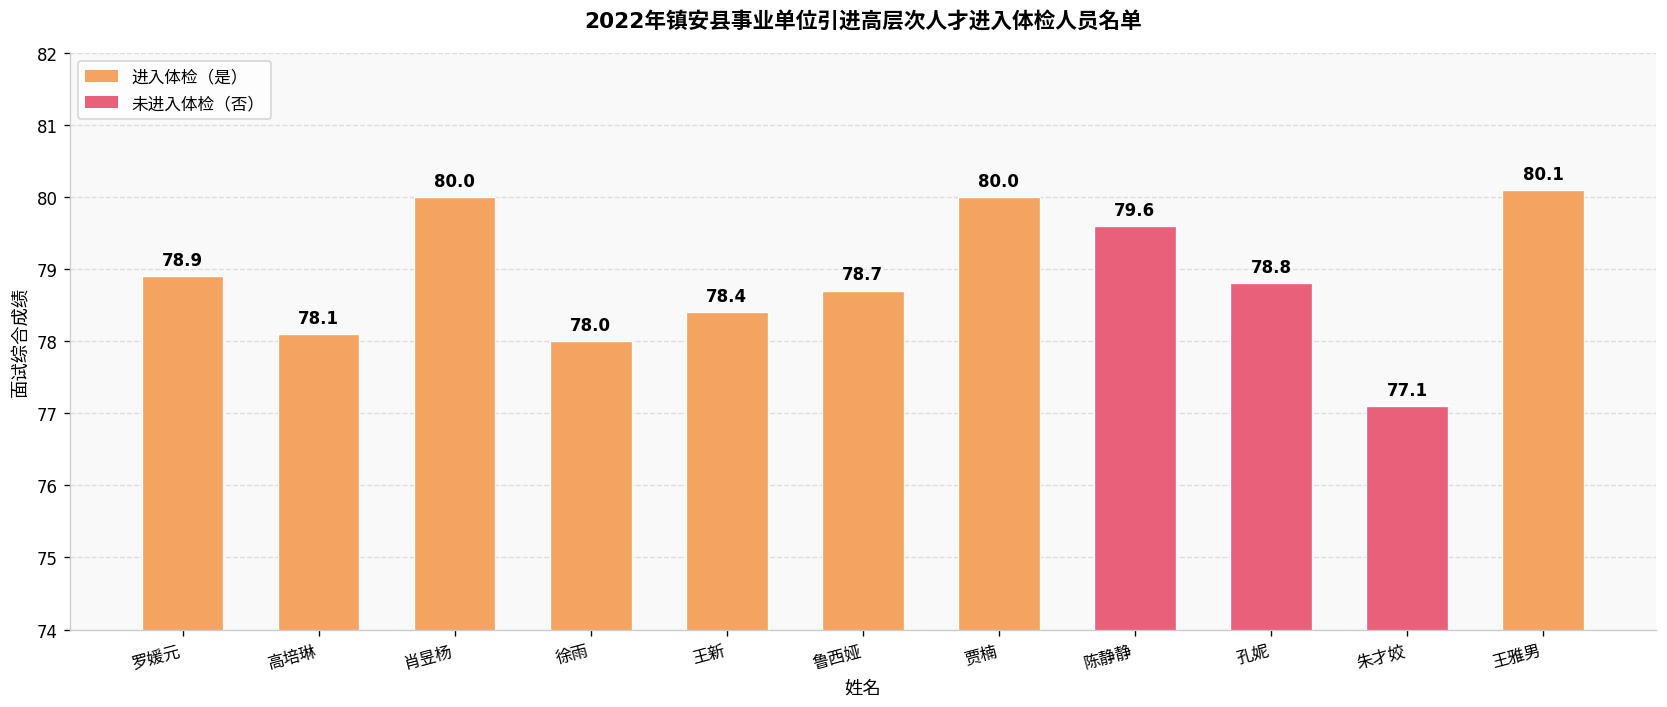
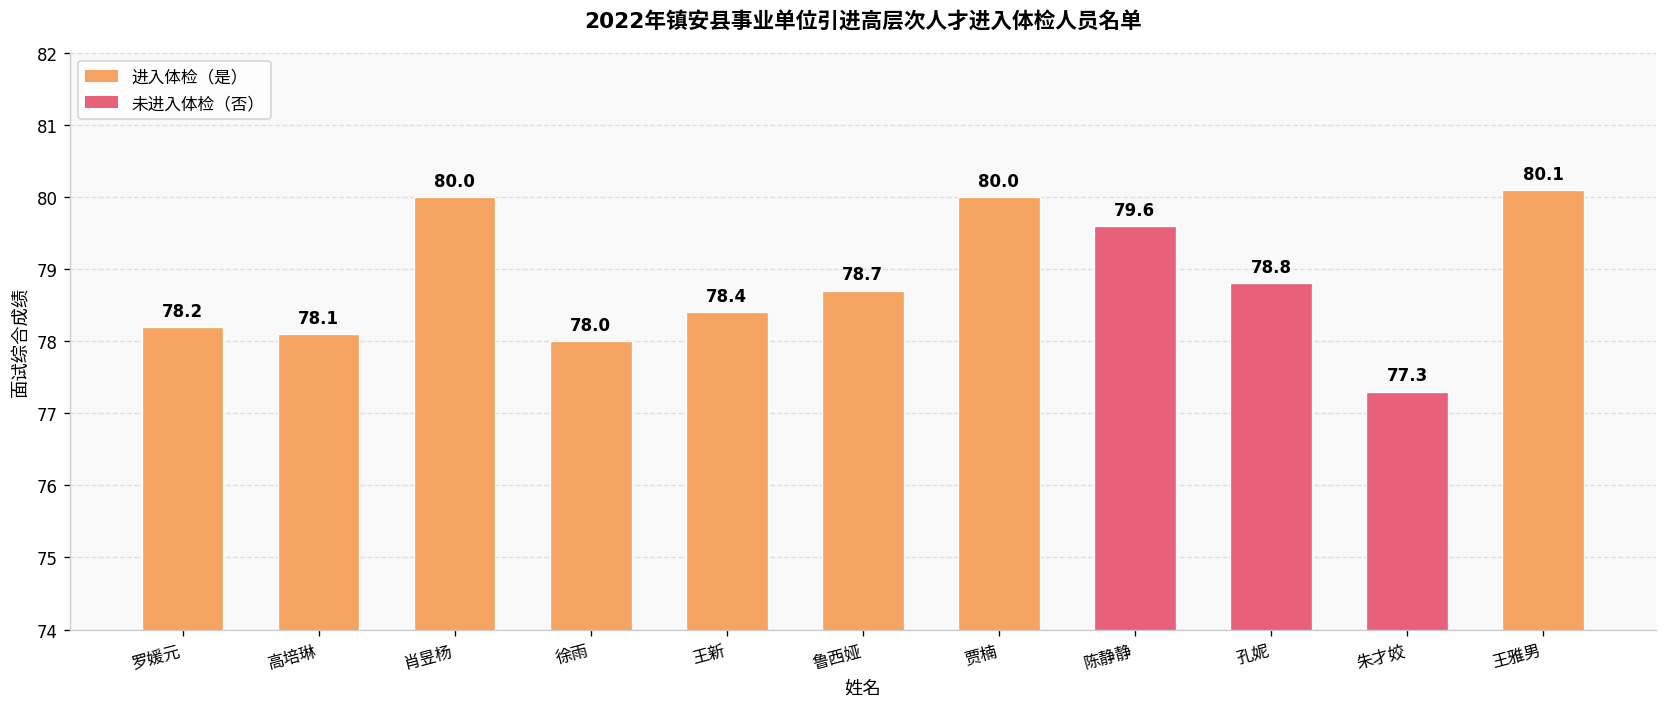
  {
-   "罗媛元": 78.9,
+   "罗媛元": 78.2,
    "高培琳": 78.1,
    "肖昱杨": 80.0,
    "徐雨": 78.0,
    "王新": 78.4,
    "鲁西娅": 78.7,
    "贾楠": 80.0,
    "陈静静": 79.6,
    "孔妮": 78.8,
-   "朱才姣": 77.1,
+   "朱才姣": 77.3,
    "王雅男": 80.1
  }
